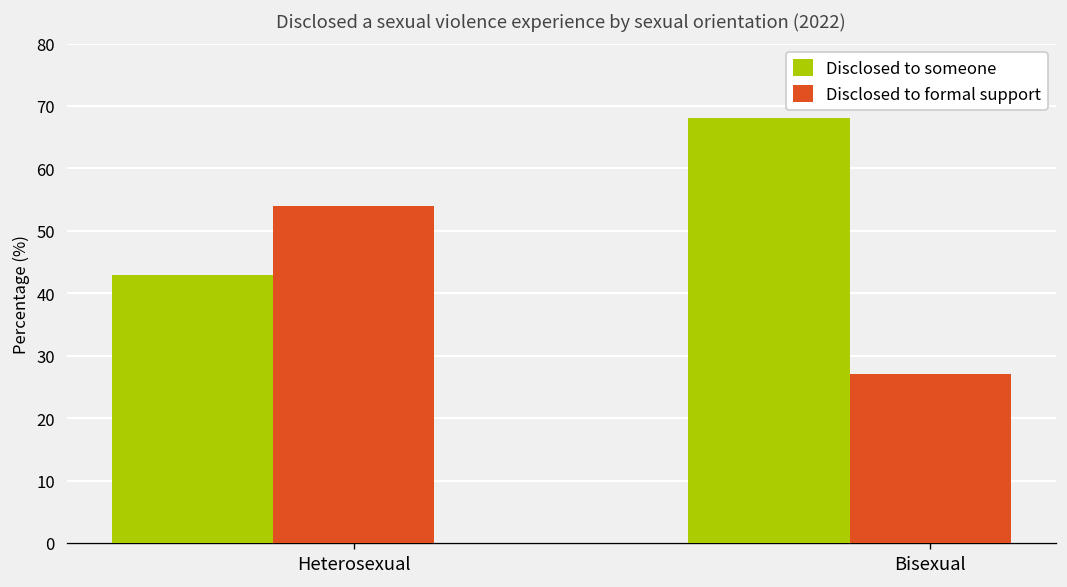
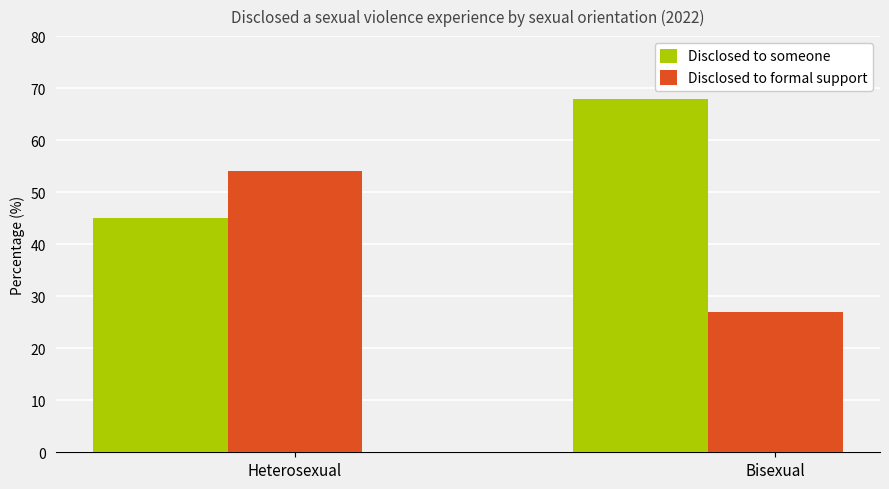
  {
    "Disclosed to someone": {
-     "Heterosexual": 43,
+     "Heterosexual": 45,
      "Bisexual": 68
    },
    "Disclosed to formal support": {
      "Heterosexual": 54,
      "Bisexual": 27
    }
  }
